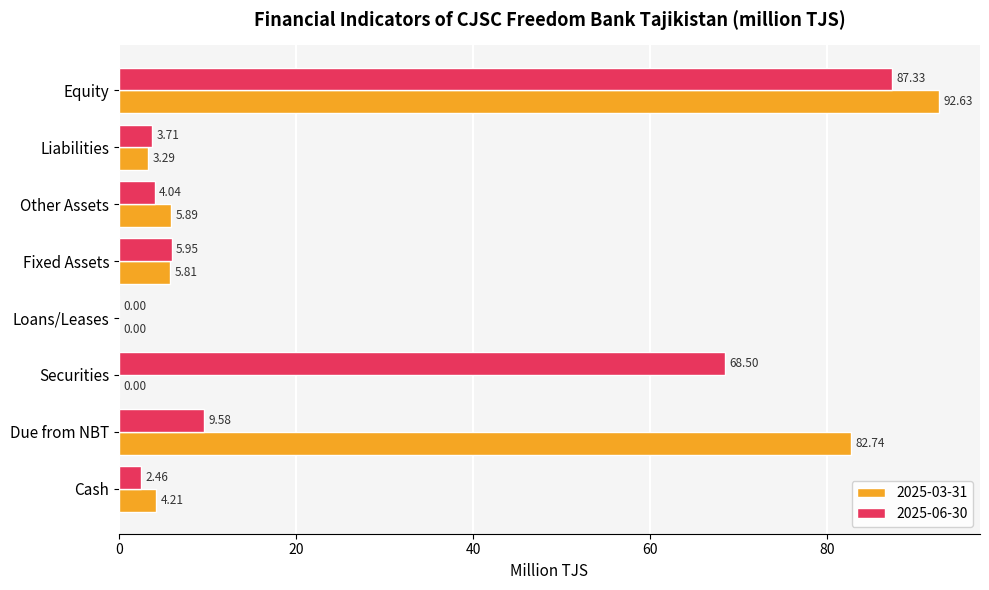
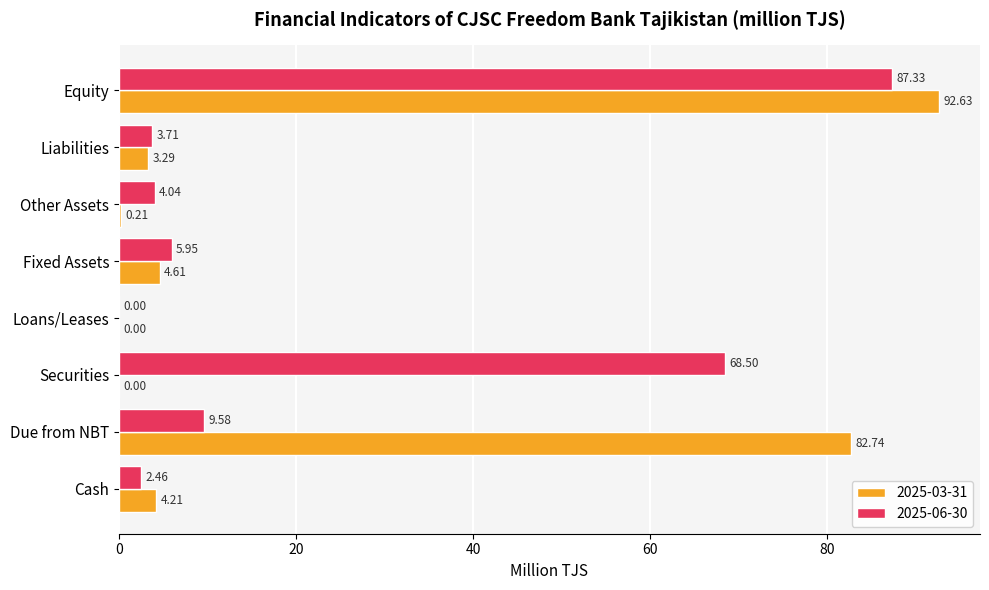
  {
    "2025-03-31": {
      "Equity": 92.63,
      "Liabilities": 3.29,
-     "Other Assets": 5.89,
-     "Fixed Assets": 5.81,
+     "Other Assets": 0.21,
+     "Fixed Assets": 4.61,
      "Loans/Leases": 0.00,
      "Securities": 0.00,
      "Due from NBT": 82.74,
      "Cash": 4.21
    },
    "2025-06-30": {
      "Equity": 87.33,
      "Liabilities": 3.71,
      "Other Assets": 4.04,
      "Fixed Assets": 5.95,
      "Loans/Leases": 0.00,
      "Securities": 68.50,
      "Due from NBT": 9.58,
      "Cash": 2.46
    }
  }
